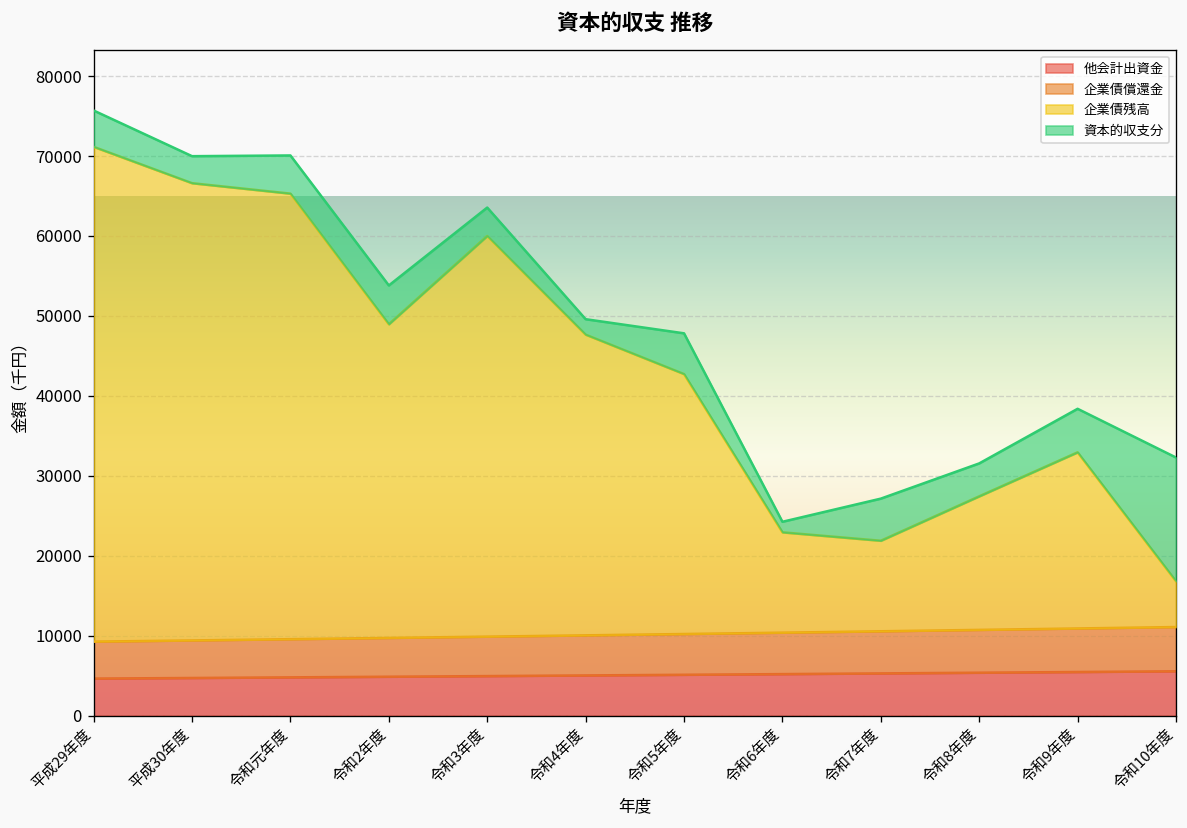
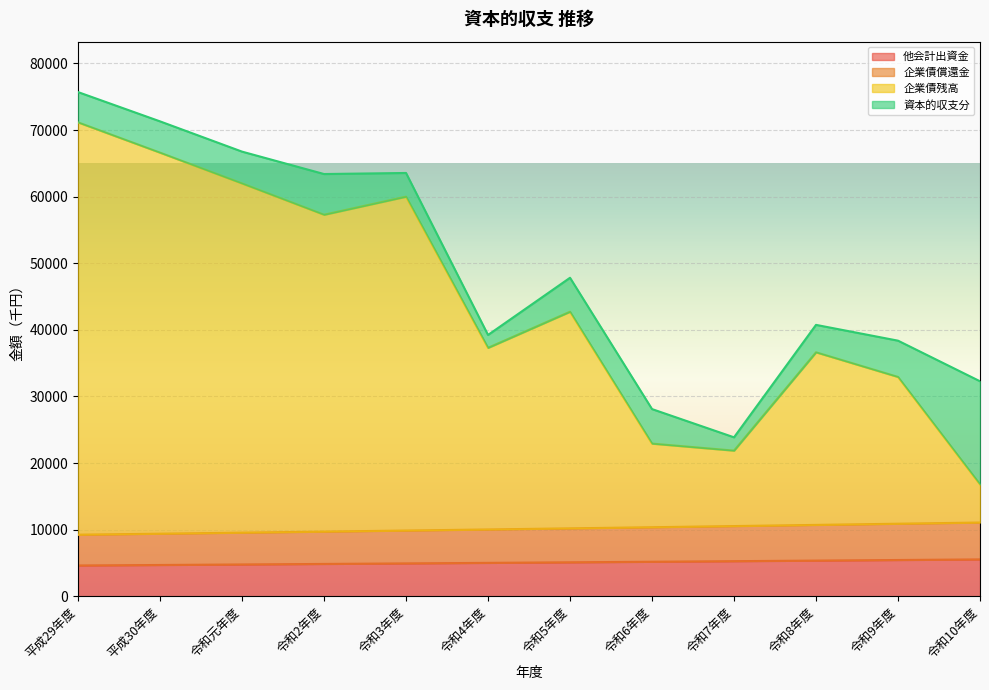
  {
    "企業債残高": {
      "平成29年度": 62000,
      "平成30年度": 57000,
-     "令和元年度": 56000,
-     "令和2年度": 39000,
+     "令和元年度": 52000,
+     "令和2年度": 48000,
      "令和3年度": 50000,
-     "令和4年度": 38000,
+     "令和4年度": 27000,
      "令和5年度": 33000,
      "令和6年度": 13000,
      "令和7年度": 11000,
-     "令和8年度": 17000,
+     "令和8年度": 26000,
      "令和9年度": 22000,
      "令和10年度": 6000
    },
    "資本的収支分": {
      "平成29年度": 5000,
-     "平成30年度": 3000,
+     "平成30年度": 5000,
      "令和元年度": 5000,
-     "令和2年度": 5000,
+     "令和2年度": 6000,
      "令和3年度": 4000,
      "令和4年度": 2000,
      "令和5年度": 5000,
-     "令和6年度": 1000,
-     "令和7年度": 5000,
+     "令和6年度": 5000,
+     "令和7年度": 2000,
      "令和8年度": 4000,
      "令和9年度": 5000,
      "令和10年度": 15000
    }
  }
